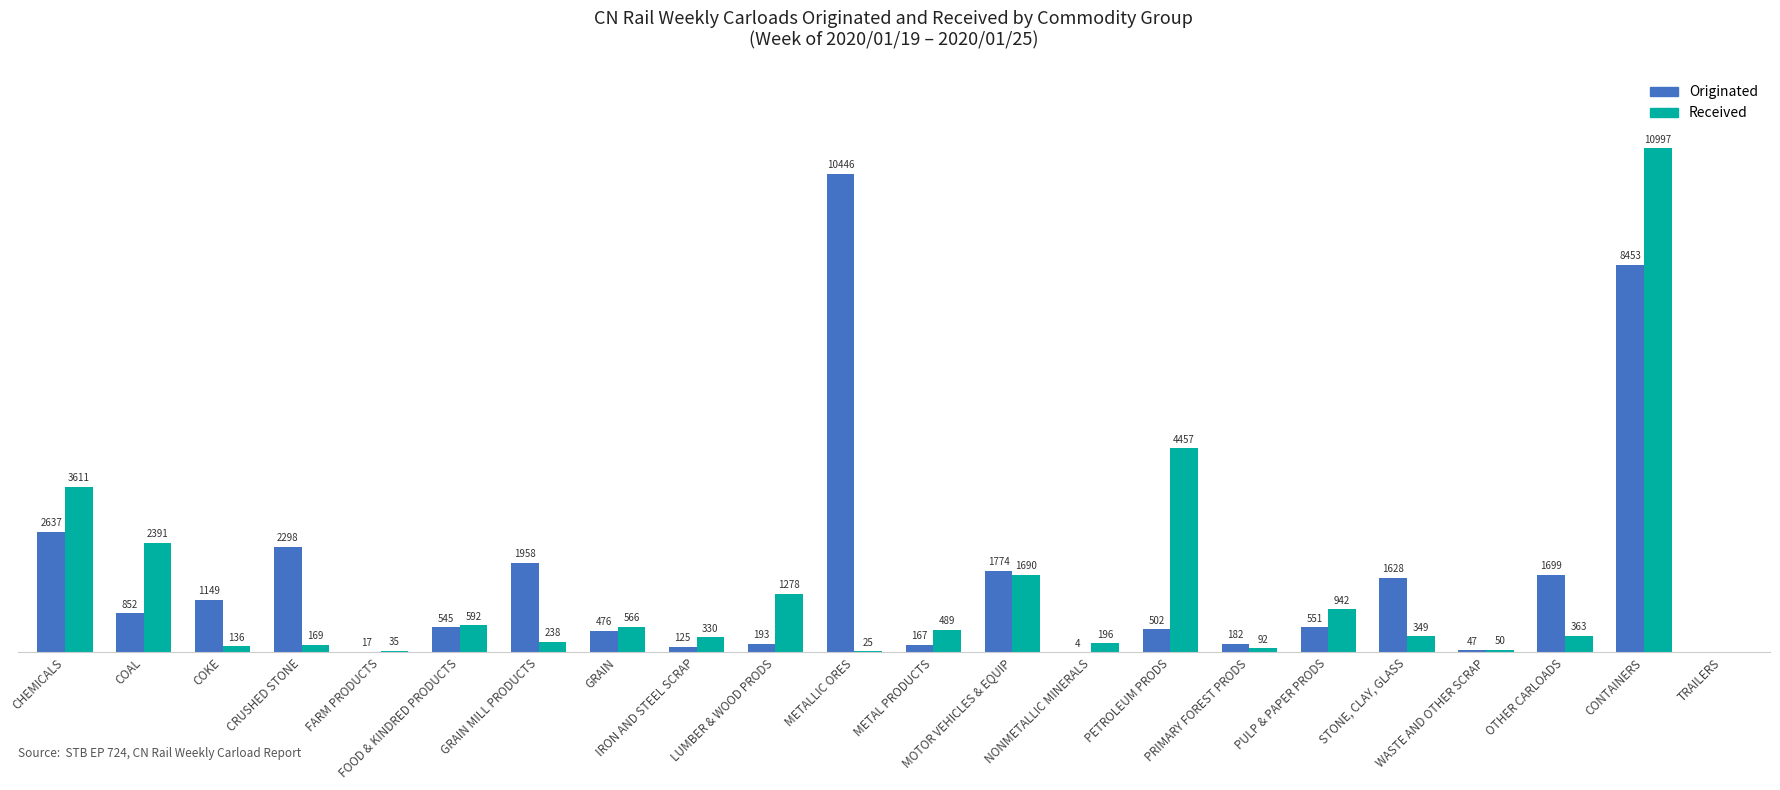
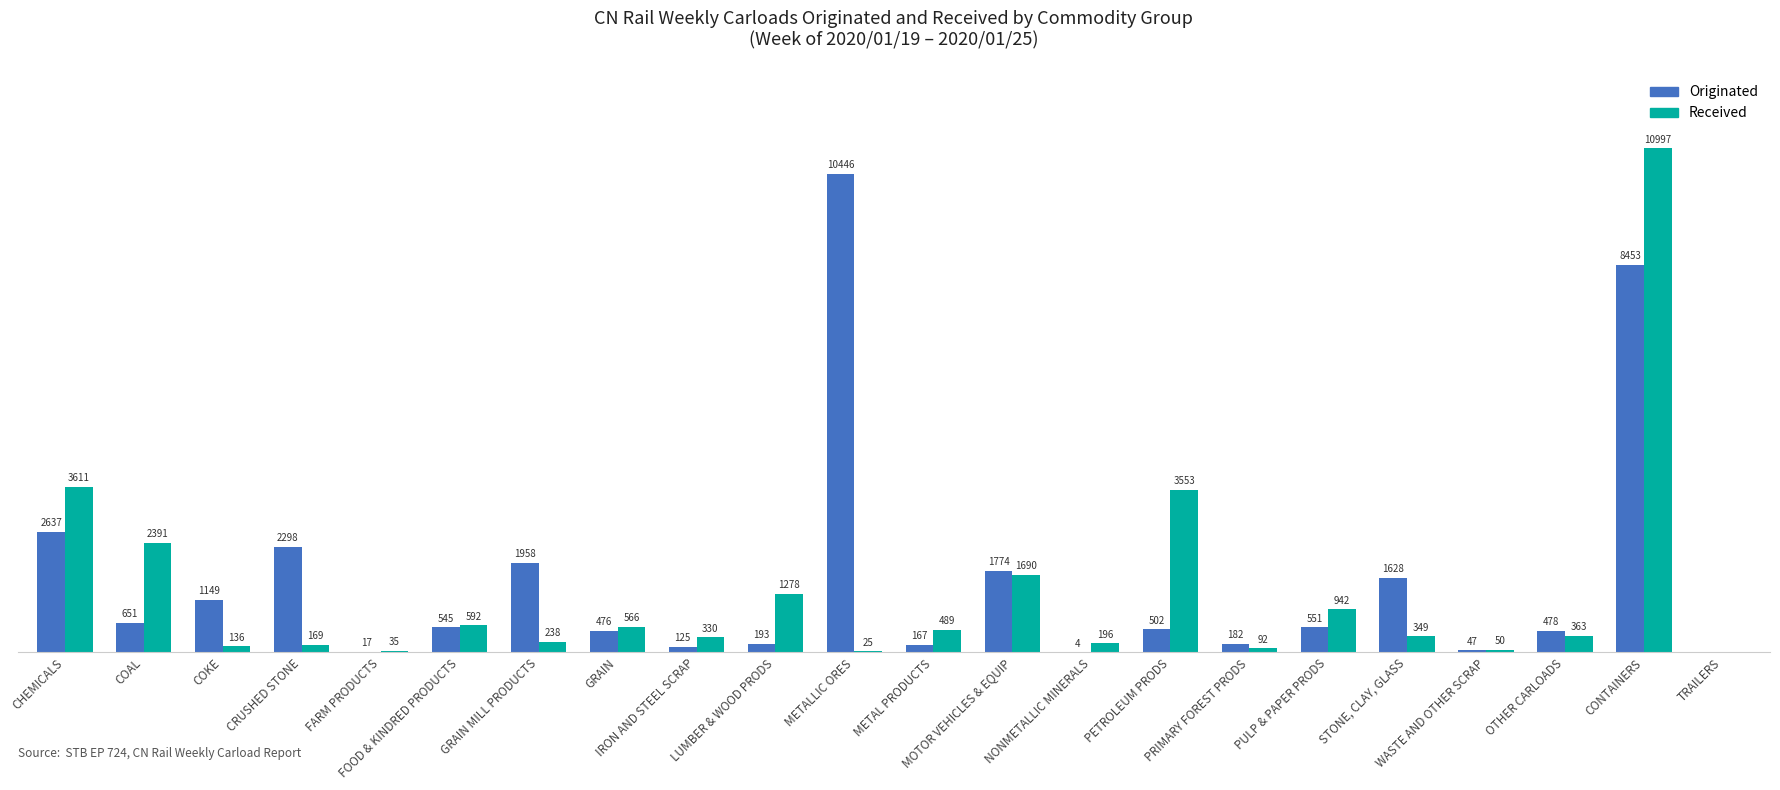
  {
    "Originated": {
      "CHEMICALS": 2637,
-     "COAL": 852,
+     "COAL": 651,
      "COKE": 1149,
      "CRUSHED STONE": 2298,
      "FARM PRODUCTS": 17,
      "FOOD & KINDRED PRODUCTS": 545,
      "GRAIN MILL PRODUCTS": 1958,
      "GRAIN": 476,
      "IRON AND STEEL SCRAP": 125,
      "LUMBER & WOOD PRODS": 193,
      "METALLIC ORES": 10446,
      "METAL PRODUCTS": 167,
      "MOTOR VEHICLES & EQUIP": 1774,
      "NONMETALLIC MINERALS": 4,
      "PETROLEUM PRODS": 502,
      "PRIMARY FOREST PRODS": 182,
      "PULP & PAPER PRODS": 551,
      "STONE, CLAY, GLASS": 1628,
      "WASTE AND OTHER SCRAP": 47,
-     "OTHER CARLOADS": 1699,
+     "OTHER CARLOADS": 478,
      "CONTAINERS": 8453
    },
    "Received": {
      "CHEMICALS": 3611,
      "COAL": 2391,
      "COKE": 136,
      "CRUSHED STONE": 169,
      "FARM PRODUCTS": 35,
      "FOOD & KINDRED PRODUCTS": 592,
      "GRAIN MILL PRODUCTS": 238,
      "GRAIN": 566,
      "IRON AND STEEL SCRAP": 330,
      "LUMBER & WOOD PRODS": 1278,
      "METALLIC ORES": 25,
      "METAL PRODUCTS": 489,
      "MOTOR VEHICLES & EQUIP": 1690,
      "NONMETALLIC MINERALS": 196,
-     "PETROLEUM PRODS": 4457,
+     "PETROLEUM PRODS": 3553,
      "PRIMARY FOREST PRODS": 92,
      "PULP & PAPER PRODS": 942,
      "STONE, CLAY, GLASS": 349,
      "WASTE AND OTHER SCRAP": 50,
      "OTHER CARLOADS": 363,
      "CONTAINERS": 10997
    }
  }
